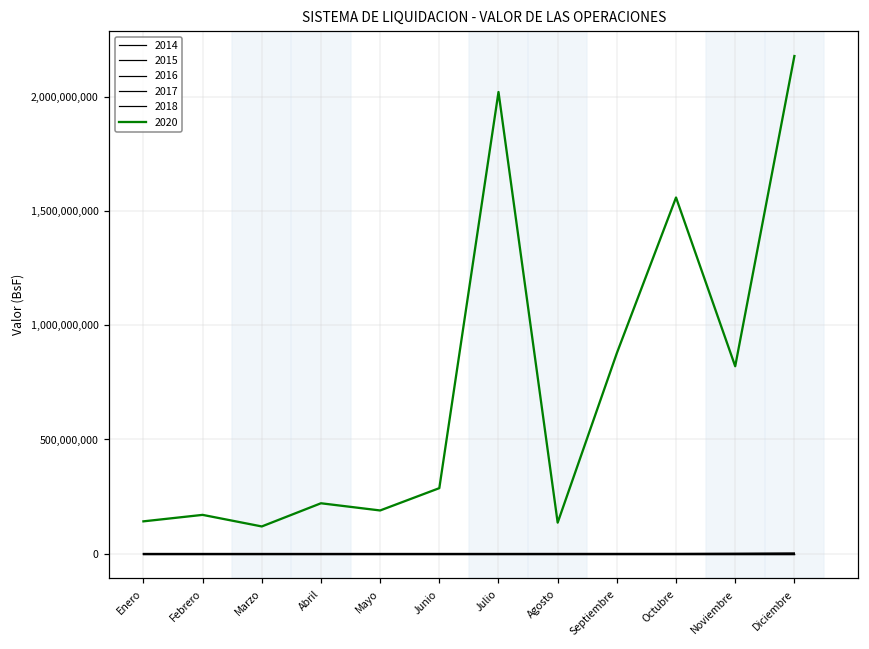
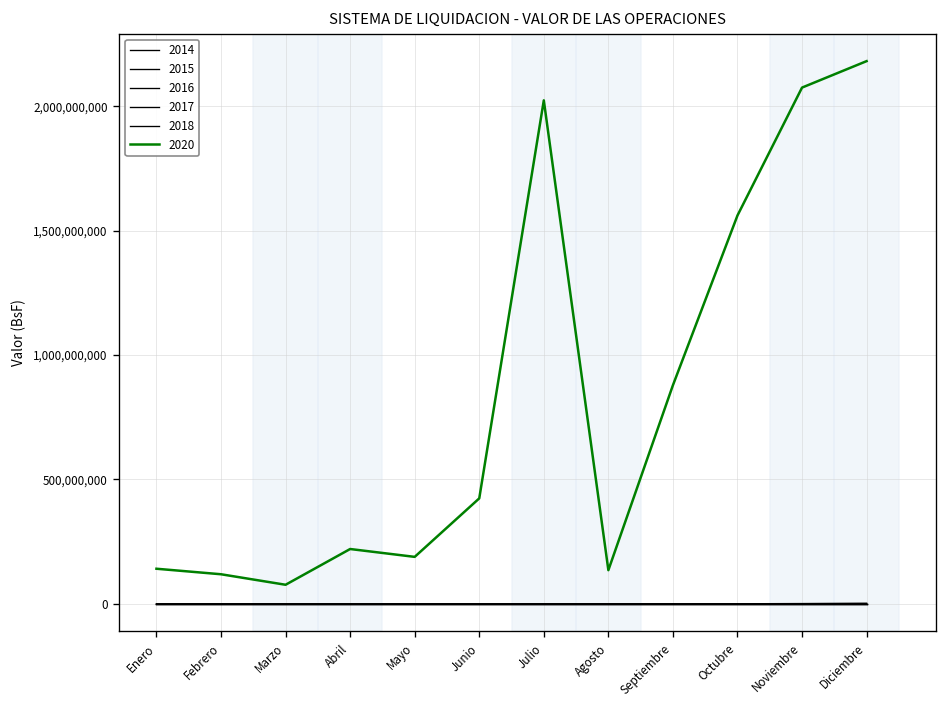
  {
    "2018": {
      "Enero": "0",
      "Febrero": "0",
      "Marzo": "0",
      "Abril": "0",
      "Mayo": "0",
      "Junio": "0",
      "Julio": "0",
      "Agosto": "0",
      "Septiembre": "0",
      "Octubre": "0",
      "Noviembre": "0",
      "Diciembre": "0"
    },
    "2020": {
      "Enero": "140,000,000",
-     "Febrero": "170,000,000",
-     "Marzo": "120,000,000",
+     "Febrero": "120,000,000",
+     "Marzo": "80,000,000",
      "Abril": "220,000,000",
      "Mayo": "190,000,000",
-     "Junio": "290,000,000",
+     "Junio": "420,000,000",
      "Julio": "2,020,000,000",
      "Agosto": "140,000,000",
      "Septiembre": "880,000,000",
      "Octubre": "1,560,000,000",
-     "Noviembre": "820,000,000",
+     "Noviembre": "2,070,000,000",
      "Diciembre": "2,180,000,000"
    }
  }
